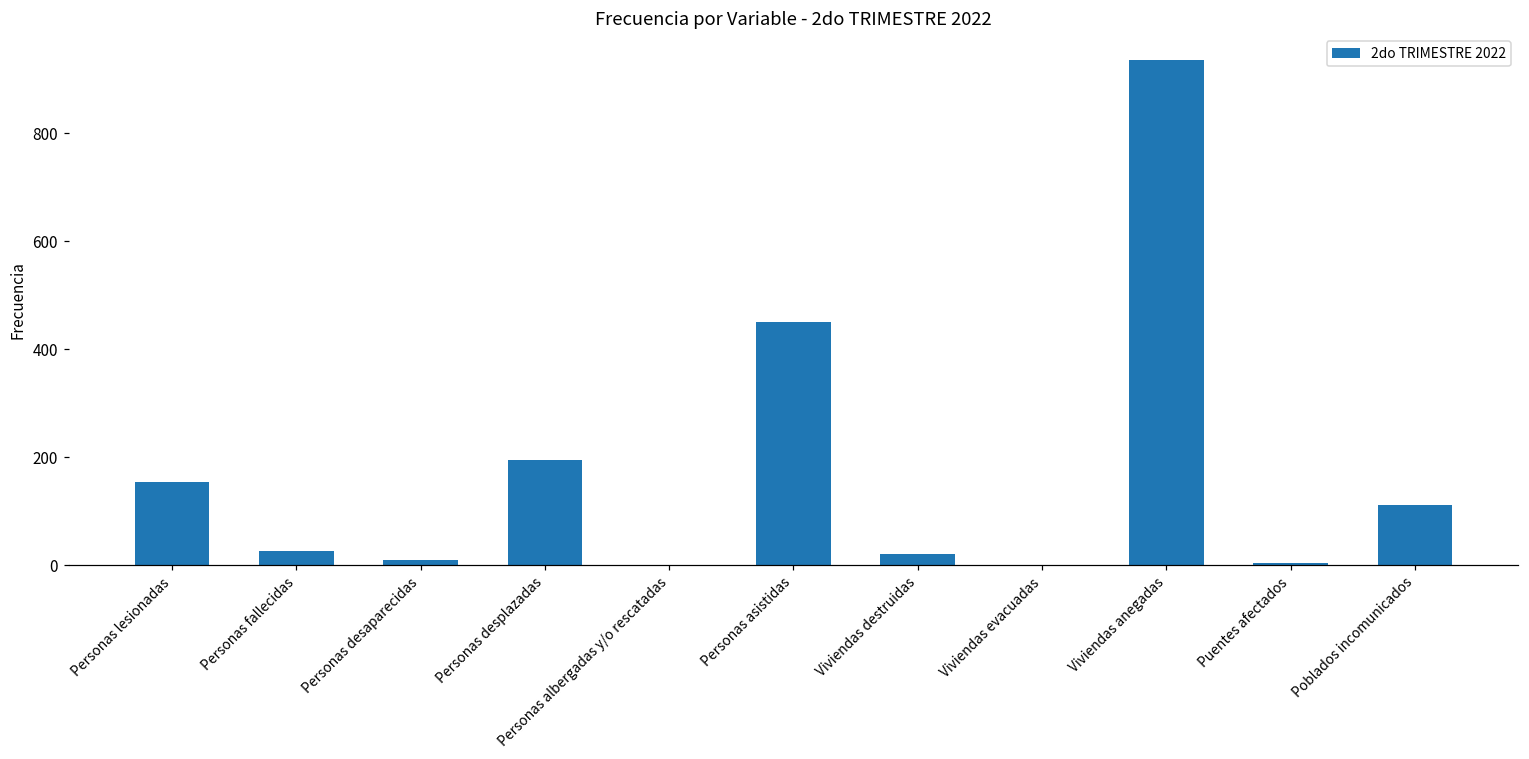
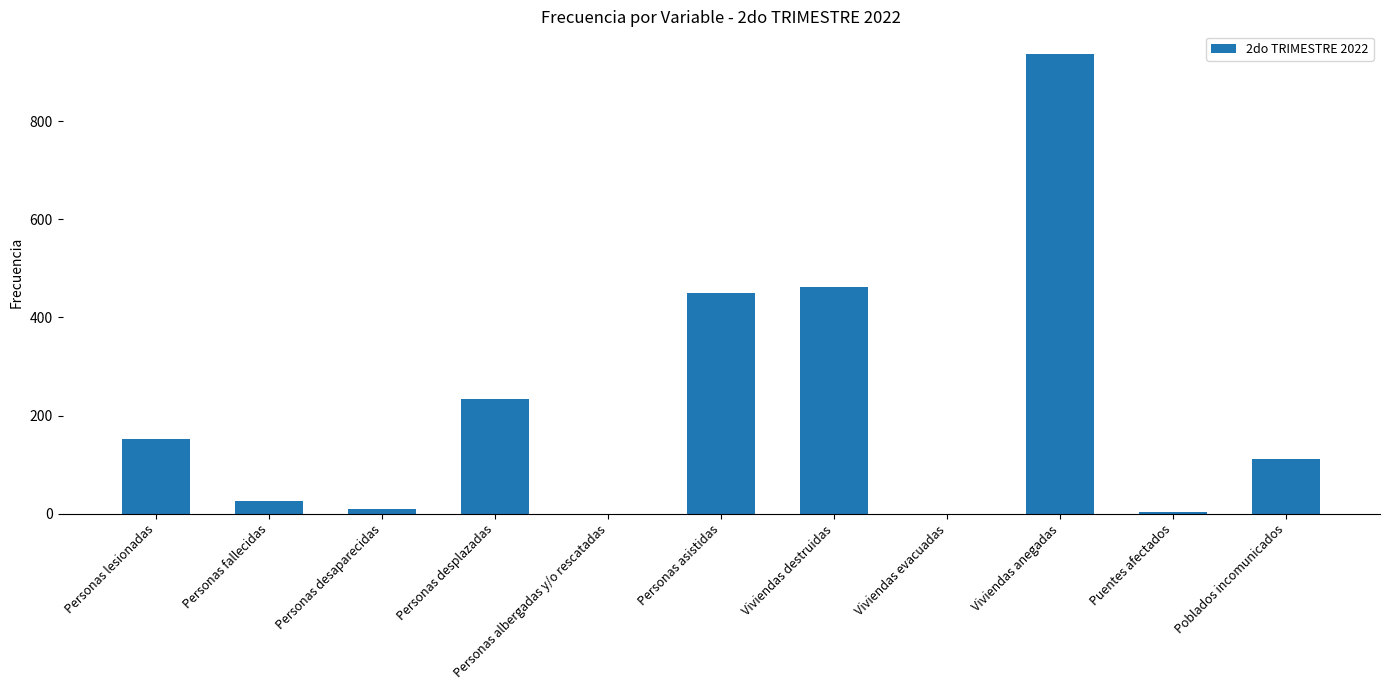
  {
    "Personas lesionadas": 150,
    "Personas fallecidas": 30,
    "Personas desaparecidas": 10,
-   "Personas desplazadas": 190,
+   "Personas desplazadas": 230,
    "Personas albergadas y/o rescatadas": 0,
    "Personas asistidas": 450,
-   "Viviendas destruidas": 20,
+   "Viviendas destruidas": 460,
    "Viviendas evacuadas": 0,
    "Viviendas anegadas": 940,
    "Poblados incomunicados": 110
  }
